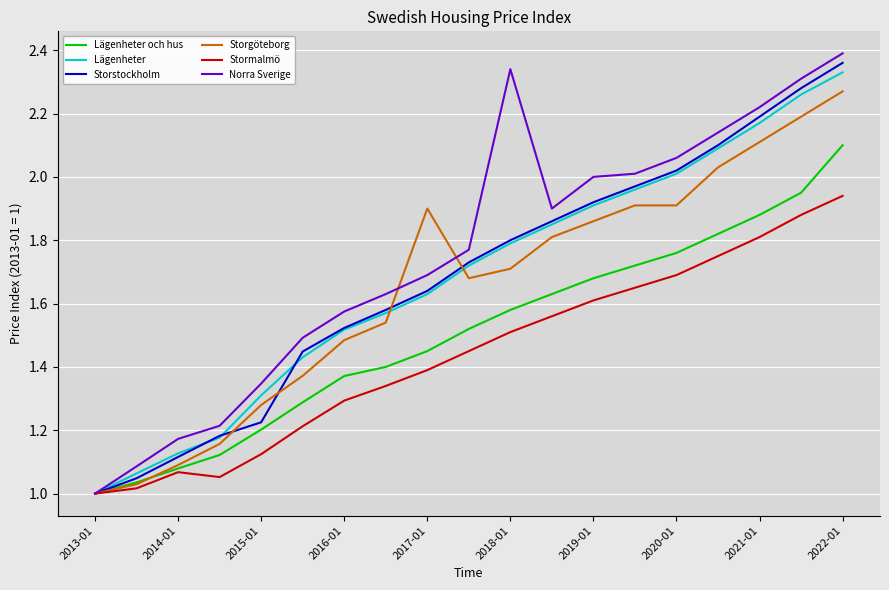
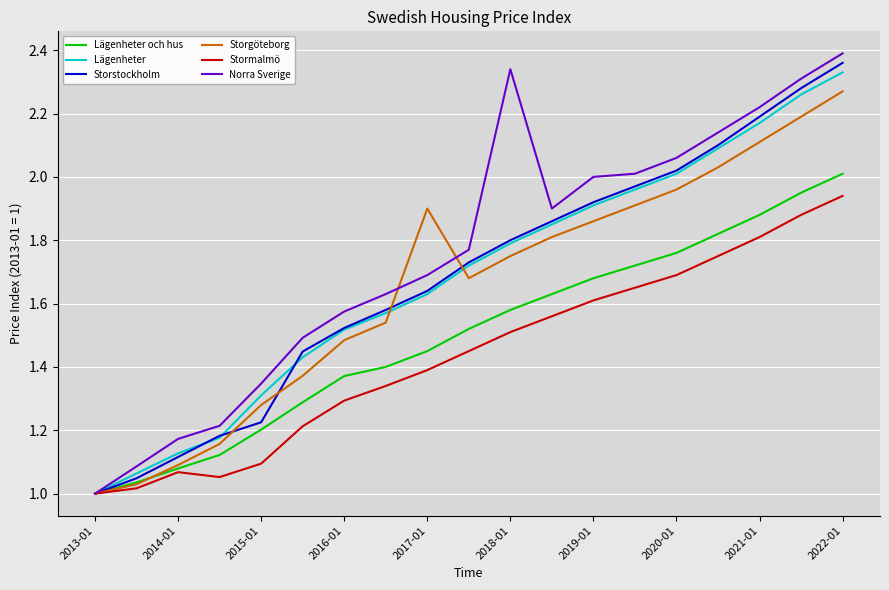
  {
    "Lägenheter och hus": {
      "2014-01": 1.08,
      "2015-01": 1.20,
      "2016-01": 1.37,
      "2017-01": 1.45,
      "2018-01": 1.58,
      "2019-01": 1.68,
      "2020-01": 1.76,
      "2021-01": 1.88,
-     "2022-01": 2.10
+     "2022-01": 2.01
    },
    "Lägenheter": {
      "2014-01": 1.13,
      "2015-01": 1.31,
      "2017-01": 1.63,
      "2018-01": 1.79,
      "2019-01": 1.91,
      "2020-01": 2.01,
      "2021-01": 2.17,
      "2022-01": 2.33
    },
    "Storstockholm": {
      "2014-01": 1.12,
      "2015-01": 1.23,
      "2017-01": 1.64,
      "2018-01": 1.80,
      "2019-01": 1.92,
      "2020-01": 2.02,
      "2021-01": 2.19,
      "2022-01": 2.36
    },
    "Storgöteborg": {
      "2014-01": 1.09,
      "2015-01": 1.28,
      "2016-01": 1.48,
      "2017-01": 1.90,
-     "2018-01": 1.71,
+     "2018-01": 1.75,
      "2019-01": 1.86,
-     "2020-01": 1.91,
+     "2020-01": 1.96,
      "2021-01": 2.11,
      "2022-01": 2.27
    },
    "Stormalmö": {
      "2014-01": 1.07,
-     "2015-01": 1.12,
+     "2015-01": 1.09,
      "2016-01": 1.29,
      "2017-01": 1.39,
      "2018-01": 1.51,
      "2019-01": 1.61,
      "2020-01": 1.69,
      "2021-01": 1.81,
      "2022-01": 1.94
    },
    "Norra Sverige": {
      "2014-01": 1.17,
      "2015-01": 1.35,
      "2016-01": 1.57,
      "2017-01": 1.69,
      "2018-01": 2.34,
      "2019-01": 2.00,
      "2020-01": 2.06,
      "2021-01": 2.22,
      "2022-01": 2.39
    }
  }
